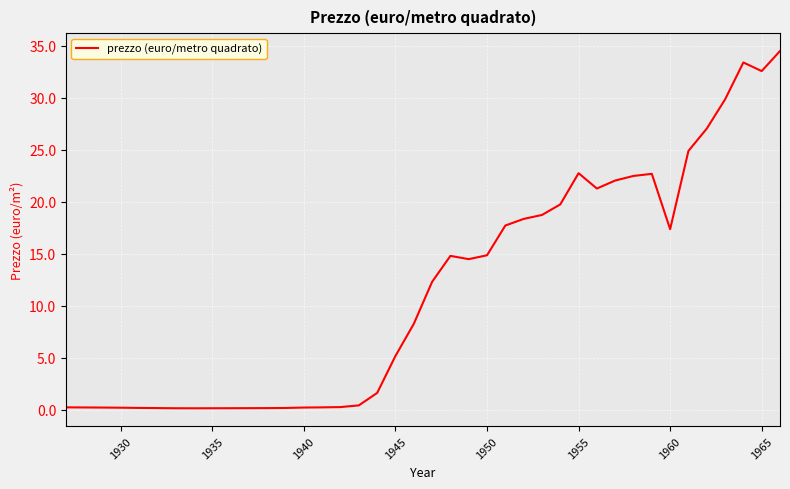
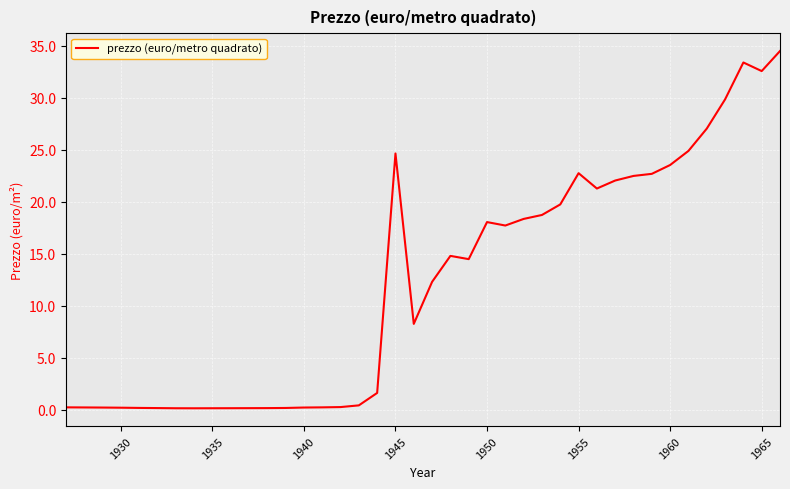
  {
    "1930": 0.2,
    "1935": 0.2,
    "1940": 0.2,
-   "1945": 5.2,
-   "1950": 14.9,
+   "1945": 24.6,
+   "1950": 18.0,
    "1955": 22.7,
-   "1960": 17.4,
+   "1960": 23.5,
    "1965": 32.6
  }
